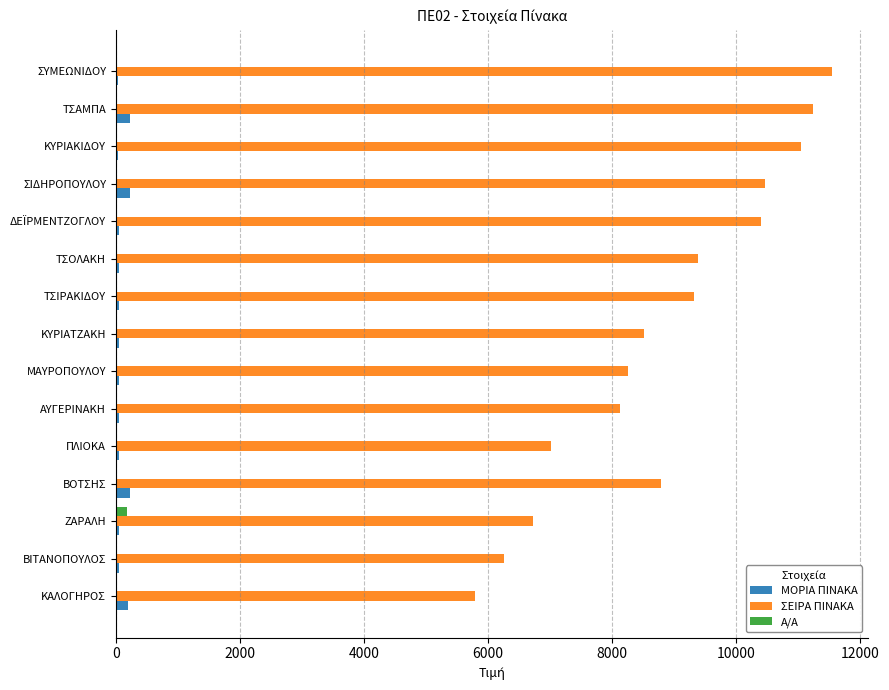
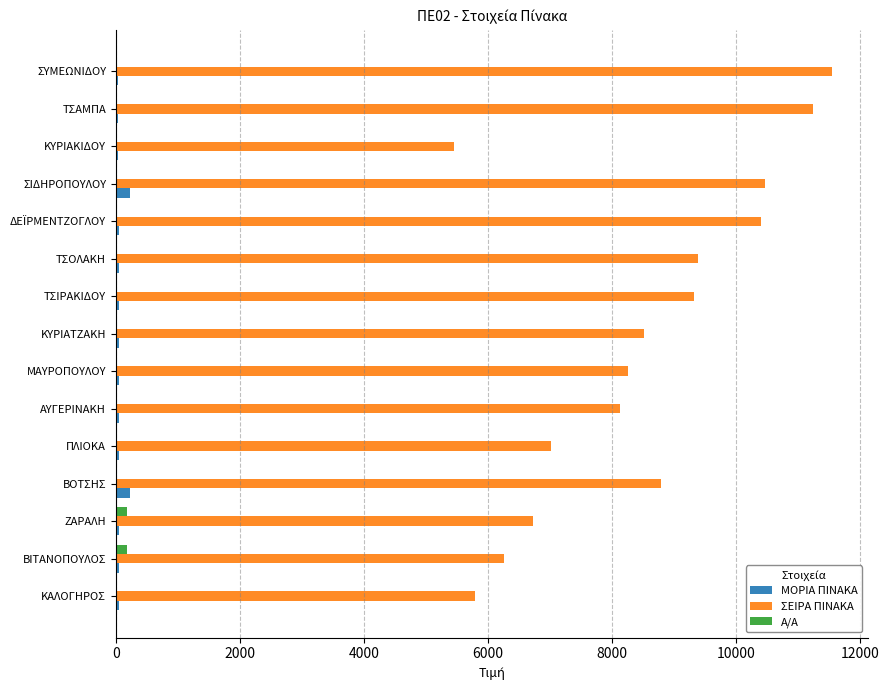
  {
    "ΜΟΡΙΑ ΠΙΝΑΚΑ": {
-     "ΤΣΑΜΠΑ": 200,
+     "ΤΣΑΜΠΑ": 0,
      "ΣΙΔΗΡΟΠΟΥΛΟΥ": 200,
      "ΔΕΪΡΜΕΝΤΖΟΓΛΟΥ": 0,
      "ΤΣΟΛΑΚΗ": 0,
      "ΤΣΙΡΑΚΙΔΟΥ": 0,
      "ΚΥΡΙΑΤΖΑΚΗ": 0,
      "ΜΑΥΡΟΠΟΥΛΟΥ": 0,
      "ΑΥΓΕΡΙΝΑΚΗ": 0,
      "ΠΛΙΟΚΑ": 100,
      "ΒΟΤΣΗΣ": 200,
      "ΖΑΡΑΛΗ": 100,
      "ΒΙΤΑΝΟΠΟΥΛΟΣ": 100,
-     "ΚΑΛΟΓΗΡΟΣ": 200
+     "ΚΑΛΟΓΗΡΟΣ": 100
    },
    "ΣΕΙΡΑ ΠΙΝΑΚΑ": {
      "ΣΥΜΕΩΝΙΔΟΥ": 11600,
      "ΤΣΑΜΠΑ": 11200,
-     "ΚΥΡΙΑΚΙΔΟΥ": 11100,
+     "ΚΥΡΙΑΚΙΔΟΥ": 5400,
      "ΣΙΔΗΡΟΠΟΥΛΟΥ": 10500,
      "ΔΕΪΡΜΕΝΤΖΟΓΛΟΥ": 10400,
      "ΤΣΟΛΑΚΗ": 9400,
      "ΤΣΙΡΑΚΙΔΟΥ": 9300,
      "ΚΥΡΙΑΤΖΑΚΗ": 8500,
      "ΜΑΥΡΟΠΟΥΛΟΥ": 8300,
      "ΑΥΓΕΡΙΝΑΚΗ": 8100,
      "ΠΛΙΟΚΑ": 7000,
      "ΒΟΤΣΗΣ": 8800,
      "ΖΑΡΑΛΗ": 6700,
      "ΒΙΤΑΝΟΠΟΥΛΟΣ": 6300,
      "ΚΑΛΟΓΗΡΟΣ": 5800
    },
    "Α/Α": {
      "ΖΑΡΑΛΗ": 200,
-     "ΒΙΤΑΝΟΠΟΥΛΟΣ": 0
+     "ΒΙΤΑΝΟΠΟΥΛΟΣ": 200
    }
  }
